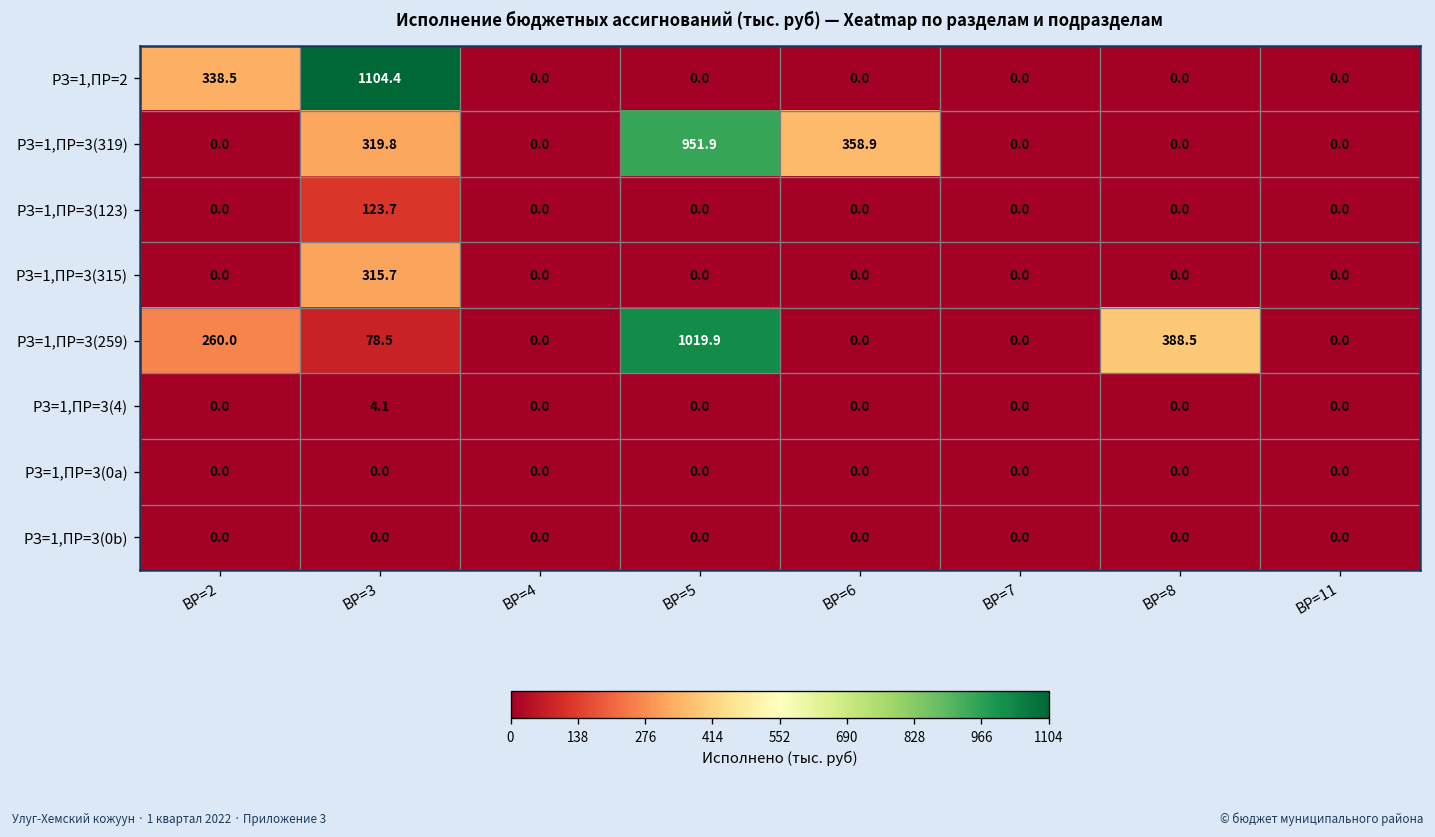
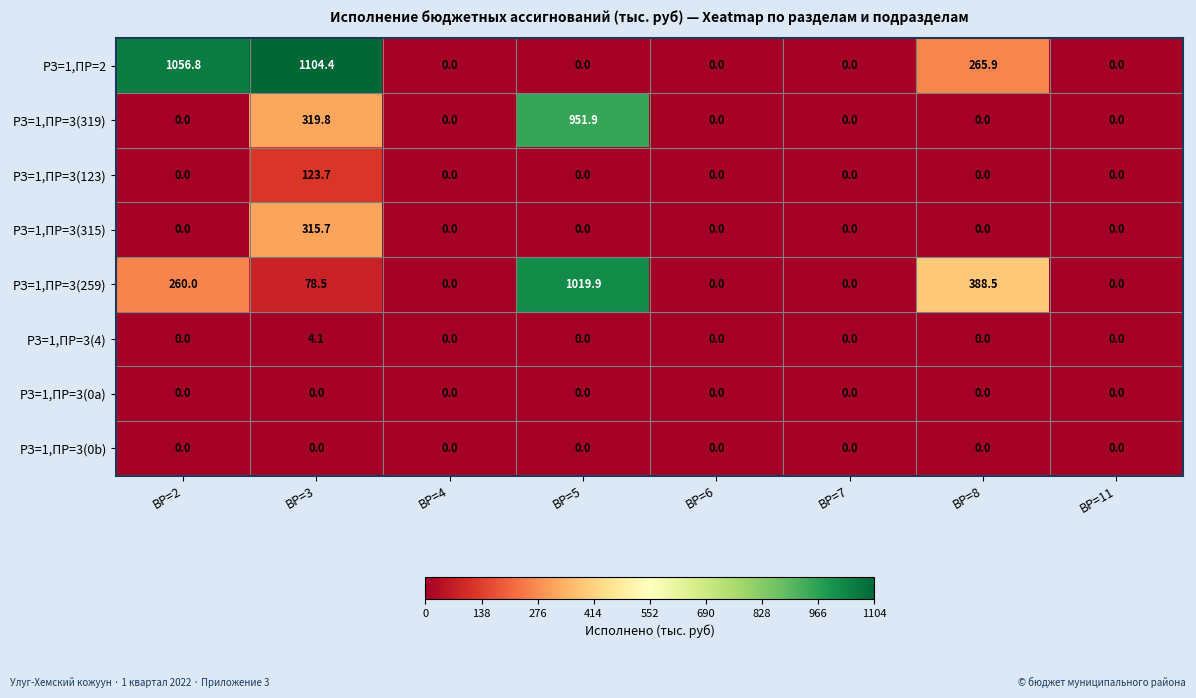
  {
    "РЗ=1,ПР=2": {
-     "ВР=2": 338.5,
+     "ВР=2": 1056.8,
      "ВР=3": 1104.4,
      "ВР=4": 0.0,
      "ВР=5": 0.0,
      "ВР=6": 0.0,
      "ВР=7": 0.0,
-     "ВР=8": 0.0,
+     "ВР=8": 265.9,
      "ВР=11": 0.0
    },
    "РЗ=1,ПР=3(319)": {
      "ВР=2": 0.0,
      "ВР=3": 319.8,
      "ВР=4": 0.0,
      "ВР=5": 951.9,
-     "ВР=6": 358.9,
+     "ВР=6": 0.0,
      "ВР=7": 0.0,
      "ВР=8": 0.0,
      "ВР=11": 0.0
    },
    "РЗ=1,ПР=3(123)": {
      "ВР=2": 0.0,
      "ВР=3": 123.7,
      "ВР=4": 0.0,
      "ВР=5": 0.0,
      "ВР=6": 0.0,
      "ВР=7": 0.0,
      "ВР=8": 0.0,
      "ВР=11": 0.0
    },
    "РЗ=1,ПР=3(315)": {
      "ВР=2": 0.0,
      "ВР=3": 315.7,
      "ВР=4": 0.0,
      "ВР=5": 0.0,
      "ВР=6": 0.0,
      "ВР=7": 0.0,
      "ВР=8": 0.0,
      "ВР=11": 0.0
    },
    "РЗ=1,ПР=3(259)": {
      "ВР=2": 260.0,
      "ВР=3": 78.5,
      "ВР=4": 0.0,
      "ВР=5": 1019.9,
      "ВР=6": 0.0,
      "ВР=7": 0.0,
      "ВР=8": 388.5,
      "ВР=11": 0.0
    },
    "РЗ=1,ПР=3(4)": {
      "ВР=2": 0.0,
      "ВР=3": 4.1,
      "ВР=4": 0.0,
      "ВР=5": 0.0,
      "ВР=6": 0.0,
      "ВР=7": 0.0,
      "ВР=8": 0.0,
      "ВР=11": 0.0
    },
    "РЗ=1,ПР=3(0a)": {
      "ВР=2": 0.0,
      "ВР=3": 0.0,
      "ВР=4": 0.0,
      "ВР=5": 0.0,
      "ВР=6": 0.0,
      "ВР=7": 0.0,
      "ВР=8": 0.0,
      "ВР=11": 0.0
    },
    "РЗ=1,ПР=3(0b)": {
      "ВР=2": 0.0,
      "ВР=3": 0.0,
      "ВР=4": 0.0,
      "ВР=5": 0.0,
      "ВР=6": 0.0,
      "ВР=7": 0.0,
      "ВР=8": 0.0,
      "ВР=11": 0.0
    }
  }
